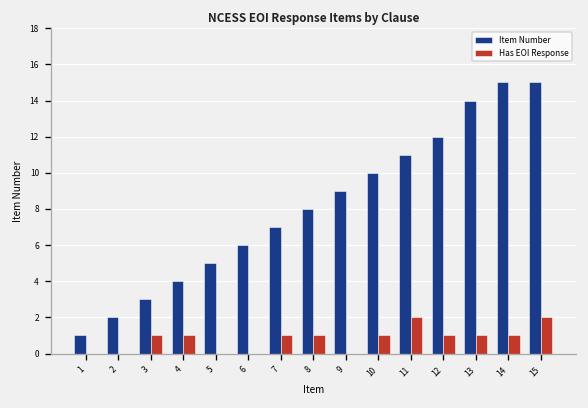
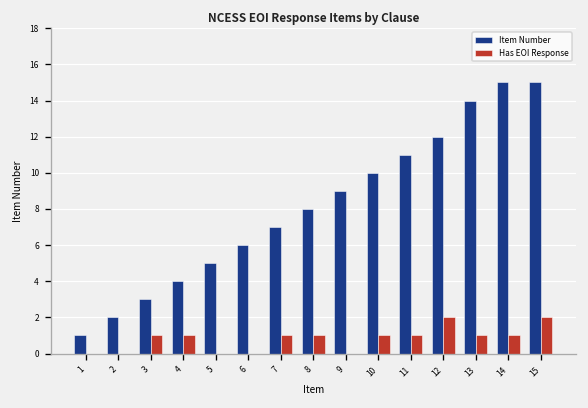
  {
    "Item Number": {
      "1": 1,
      "2": 2,
      "3": 3,
      "4": 4,
      "5": 5,
      "6": 6,
      "7": 7,
      "8": 8,
      "9": 9,
      "10": 10,
      "11": 11,
      "12": 12,
      "13": 14,
      "14": 15,
      "15": 15
    },
    "Has EOI Response": {
      "1": 0,
      "2": 0,
      "3": 1,
      "4": 1,
      "5": 0,
      "6": 0,
      "7": 1,
      "8": 1,
      "9": 0,
      "10": 1,
-     "11": 2,
-     "12": 1,
+     "11": 1,
+     "12": 2,
      "13": 1,
      "14": 1,
      "15": 2
    }
  }
